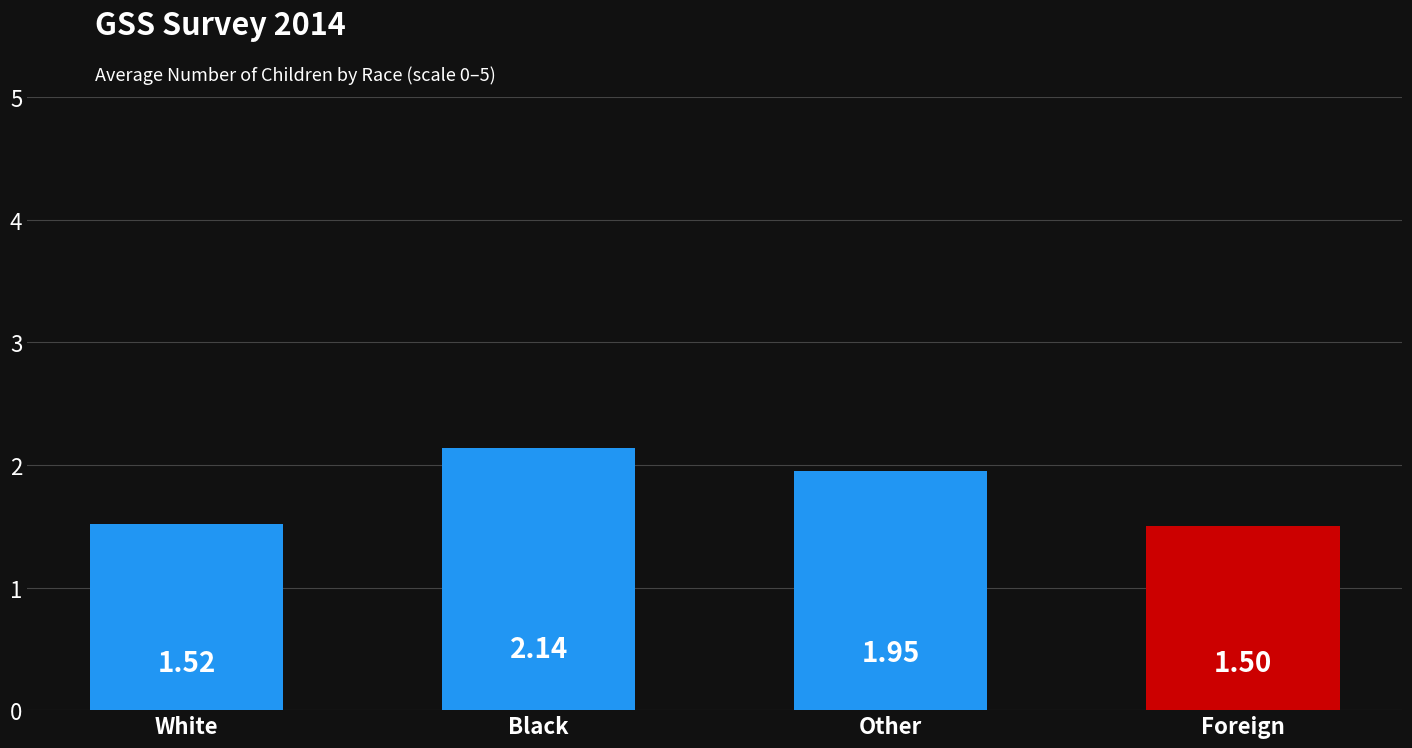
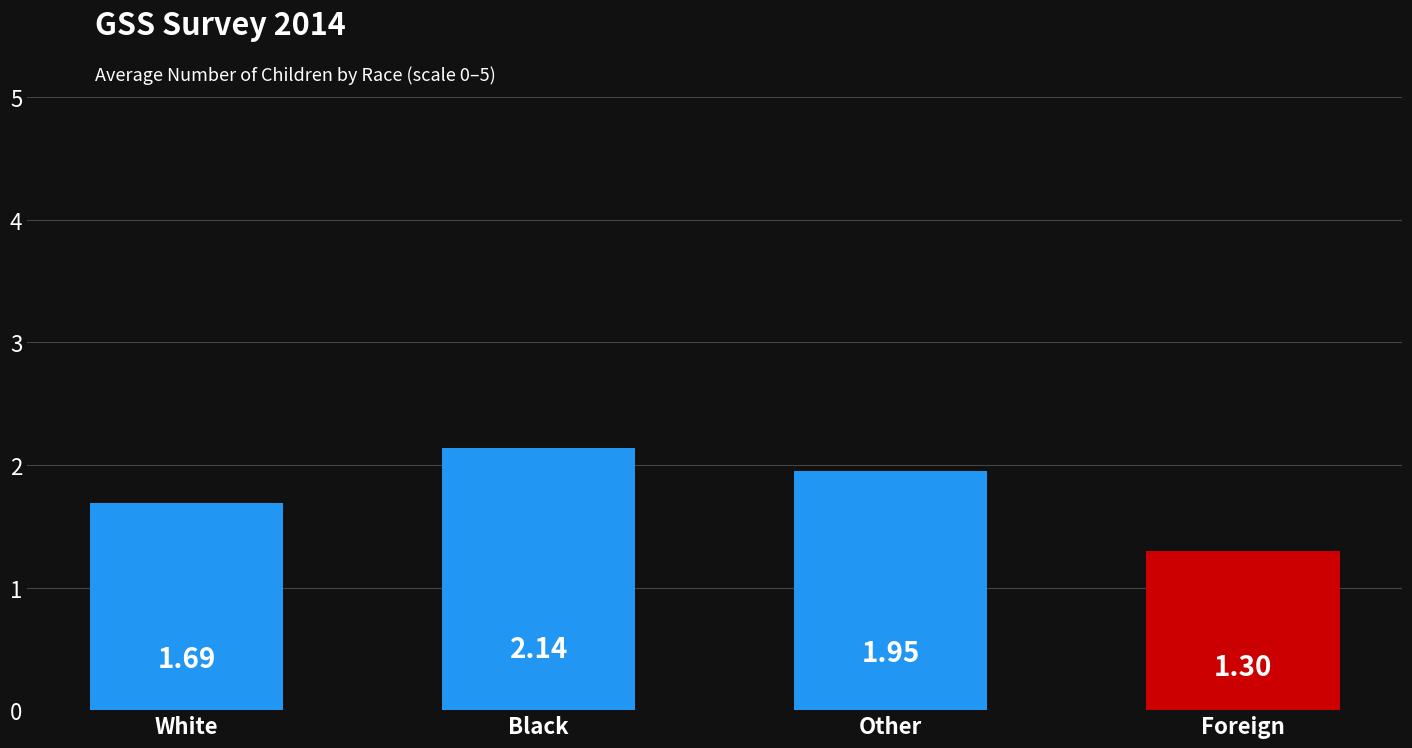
  {
-   "White": 1.52,
+   "White": 1.69,
    "Black": 2.14,
    "Other": 1.95,
-   "Foreign": 1.50
+   "Foreign": 1.30
  }
